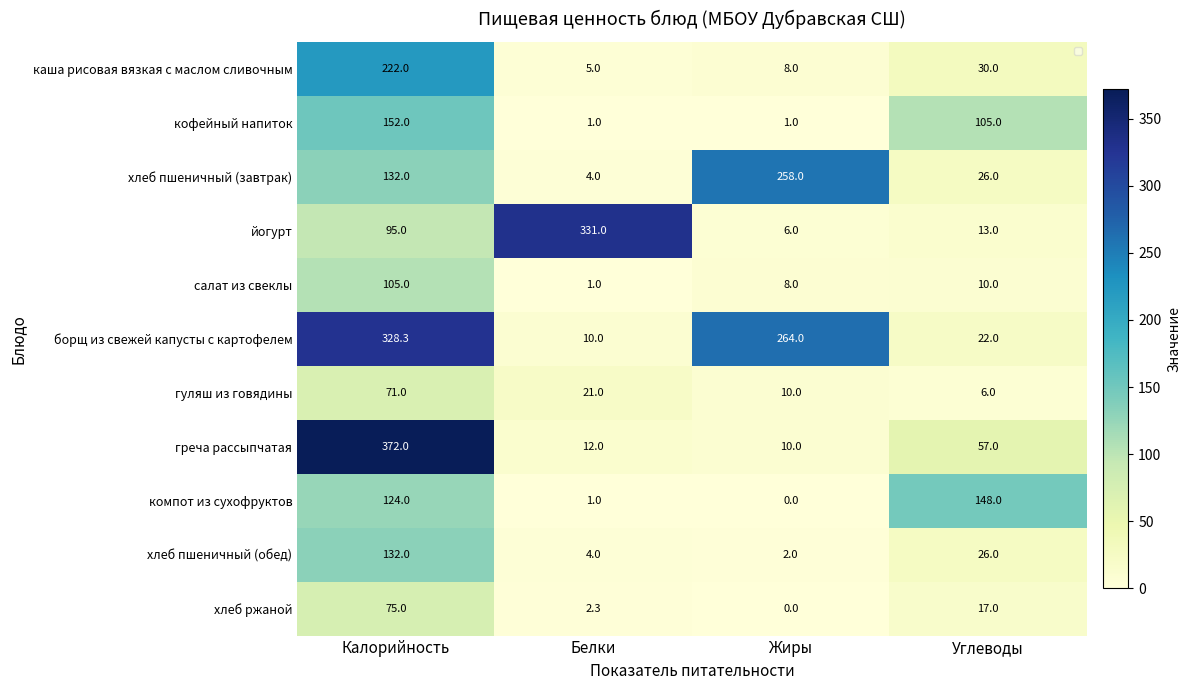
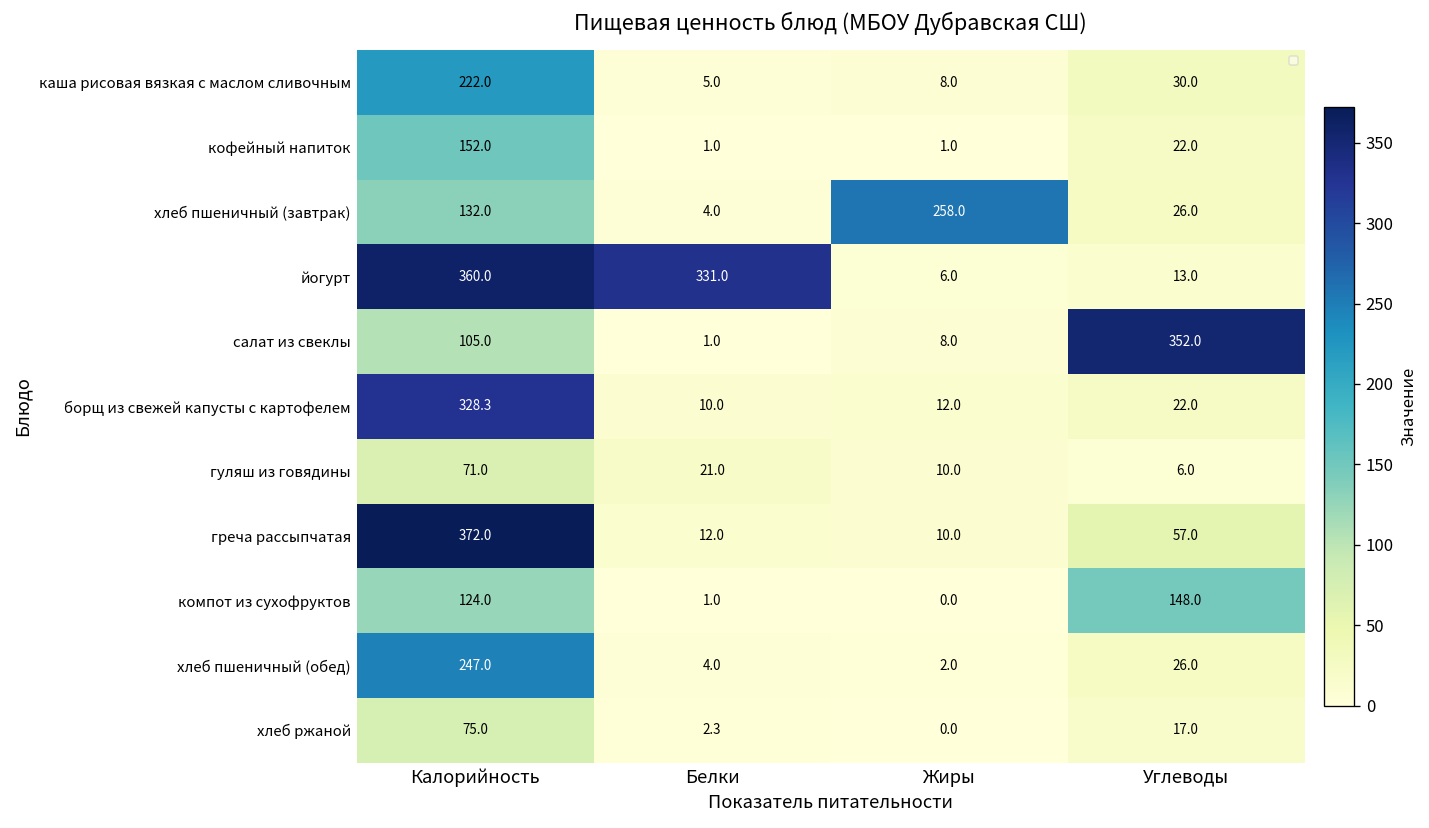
  {
    "каша рисовая вязкая с маслом сливочным": {
      "Калорийность": 222.0,
      "Белки": 5.0,
      "Жиры": 8.0,
      "Углеводы": 30.0
    },
    "кофейный напиток": {
      "Калорийность": 152.0,
      "Белки": 1.0,
      "Жиры": 1.0,
-     "Углеводы": 105.0
+     "Углеводы": 22.0
    },
    "хлеб пшеничный (завтрак)": {
      "Калорийность": 132.0,
      "Белки": 4.0,
      "Жиры": 258.0,
      "Углеводы": 26.0
    },
    "йогурт": {
-     "Калорийность": 95.0,
+     "Калорийность": 360.0,
      "Белки": 331.0,
      "Жиры": 6.0,
      "Углеводы": 13.0
    },
    "салат из свеклы": {
      "Калорийность": 105.0,
      "Белки": 1.0,
      "Жиры": 8.0,
-     "Углеводы": 10.0
+     "Углеводы": 352.0
    },
    "борщ из свежей капусты с картофелем": {
      "Калорийность": 328.3,
      "Белки": 10.0,
-     "Жиры": 264.0,
+     "Жиры": 12.0,
      "Углеводы": 22.0
    },
    "гуляш из говядины": {
      "Калорийность": 71.0,
      "Белки": 21.0,
      "Жиры": 10.0,
      "Углеводы": 6.0
    },
    "греча рассыпчатая": {
      "Калорийность": 372.0,
      "Белки": 12.0,
      "Жиры": 10.0,
      "Углеводы": 57.0
    },
    "компот из сухофруктов": {
      "Калорийность": 124.0,
      "Белки": 1.0,
      "Жиры": 0.0,
      "Углеводы": 148.0
    },
    "хлеб пшеничный (обед)": {
-     "Калорийность": 132.0,
+     "Калорийность": 247.0,
      "Белки": 4.0,
      "Жиры": 2.0,
      "Углеводы": 26.0
    },
    "хлеб ржаной": {
      "Калорийность": 75.0,
      "Белки": 2.3,
      "Жиры": 0.0,
      "Углеводы": 17.0
    }
  }
